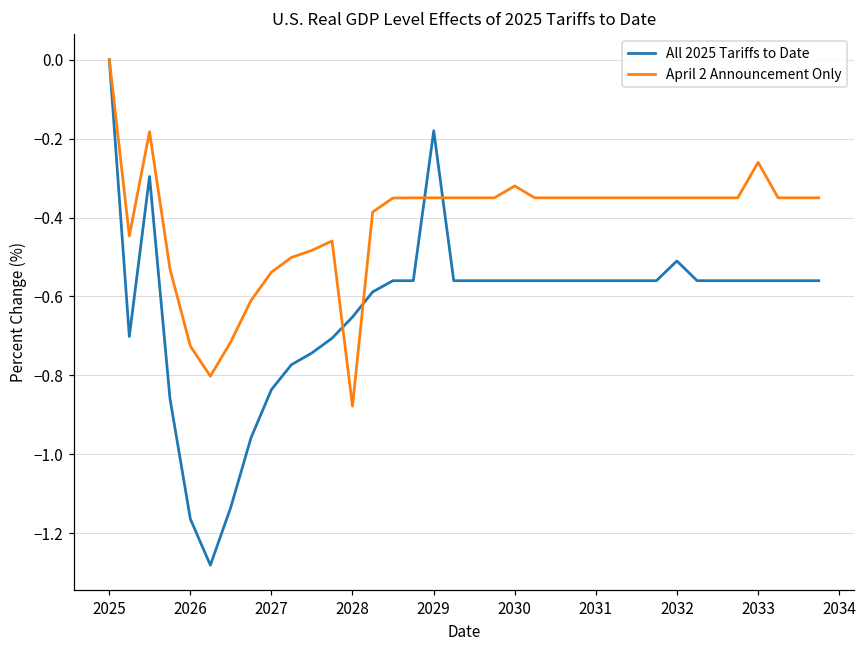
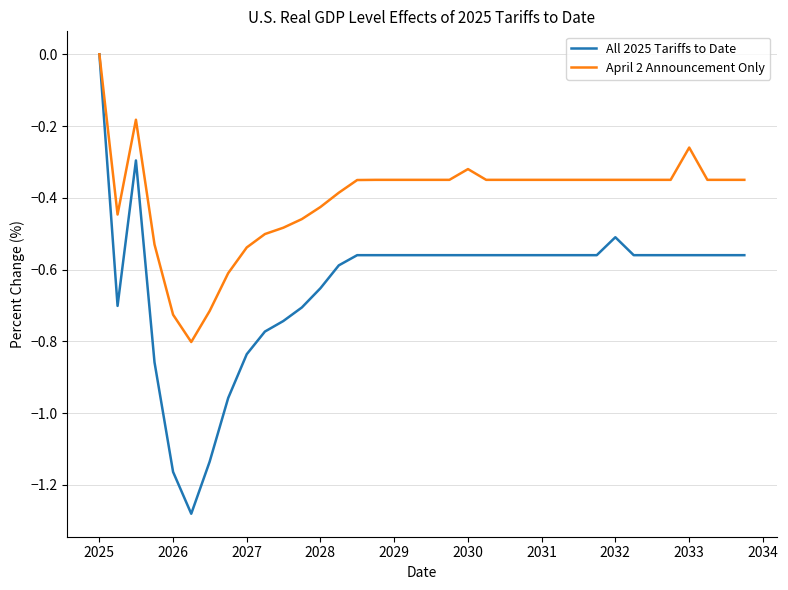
  {
    "All 2025 Tariffs to Date": {
      "2026": -1.16,
      "2027": -0.84,
      "2028": -0.65,
-     "2029": -0.18,
+     "2029": -0.56,
      "2030": -0.56,
      "2031": -0.56,
      "2032": -0.51,
      "2033": -0.56
    },
    "April 2 Announcement Only": {
      "2026": -0.73,
      "2027": -0.54,
-     "2028": -0.88,
+     "2028": -0.43,
      "2029": -0.35,
      "2030": -0.32,
      "2031": -0.35,
      "2032": -0.35,
      "2033": -0.26
    }
  }
